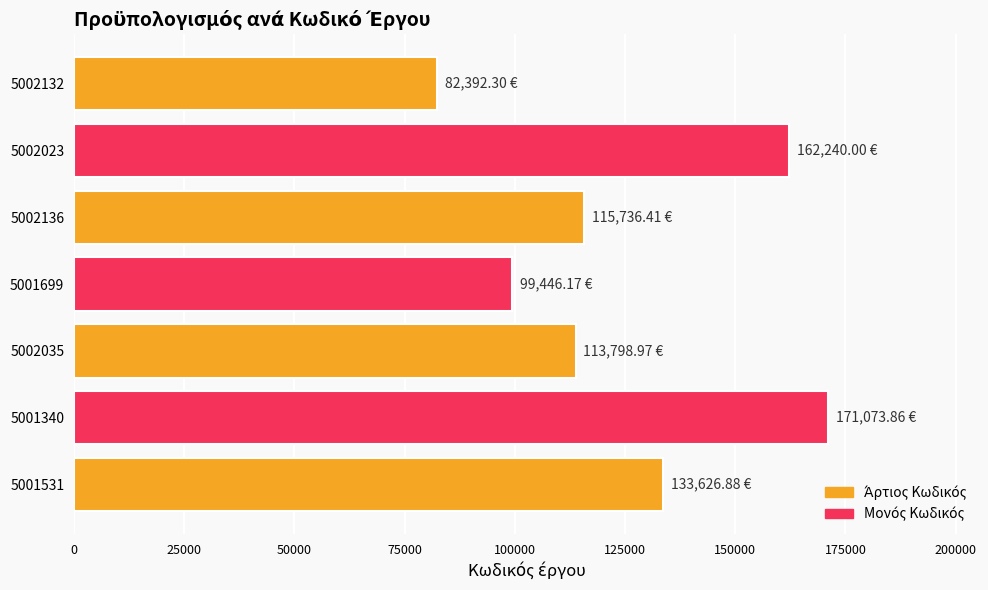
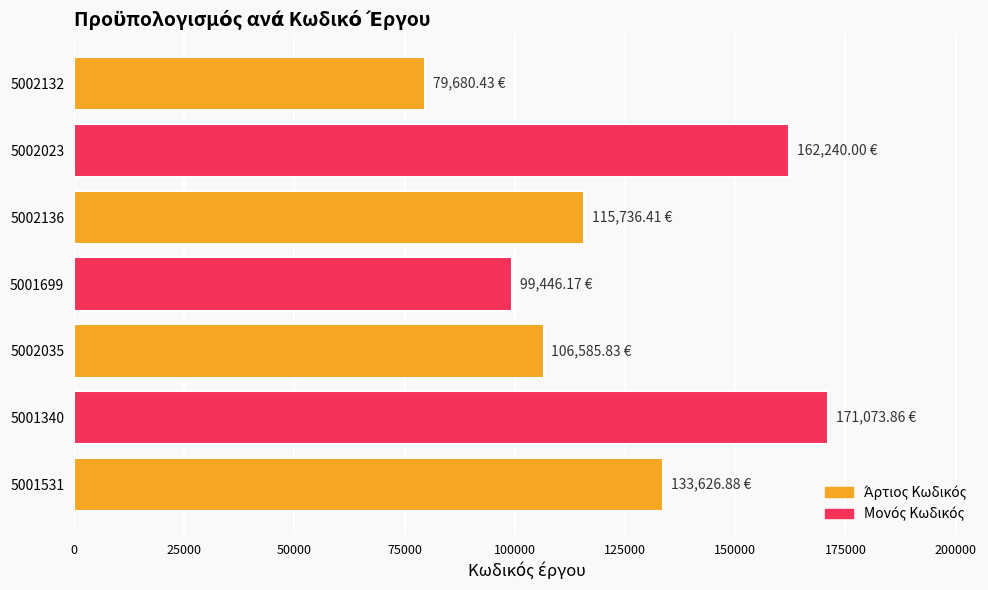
  {
-   "5002132": "82,392.30",
+   "5002132": "79,680.43",
    "5002023": "162,240.00",
    "5002136": "115,736.41",
    "5001699": "99,446.17",
-   "5002035": "113,798.97",
+   "5002035": "106,585.83",
    "5001340": "171,073.86",
    "5001531": "133,626.88"
  }
